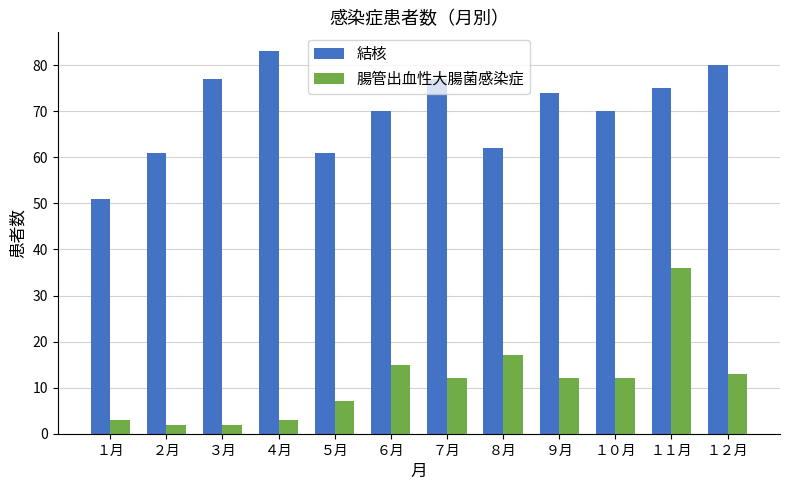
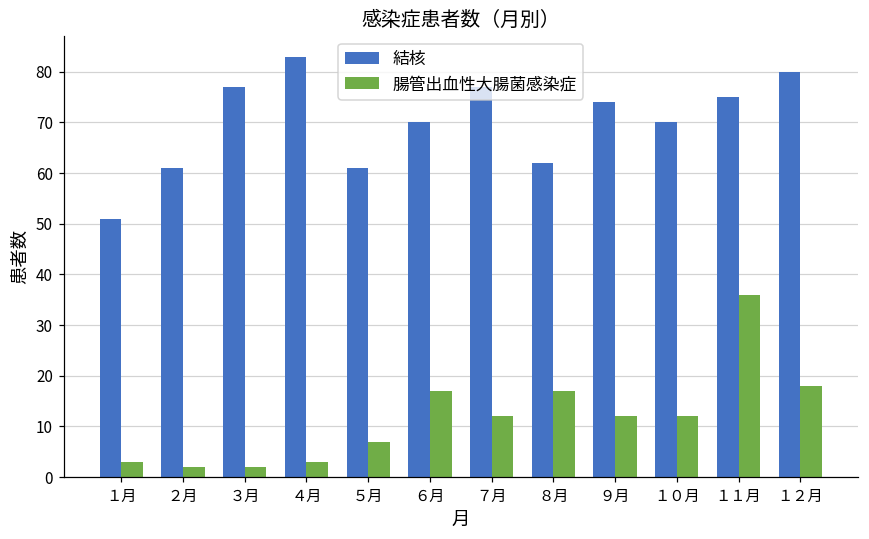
  {
    "結核": {
      "１月": 51,
      "２月": 61,
      "３月": 77,
      "４月": 83,
      "５月": 61,
      "６月": 70,
      "８月": 62,
      "９月": 74,
      "１０月": 70,
      "１１月": 75,
      "１２月": 80
    },
    "腸管出血性大腸菌感染症": {
      "１月": 3,
      "２月": 2,
      "３月": 2,
      "４月": 3,
      "５月": 7,
-     "６月": 15,
+     "６月": 17,
      "７月": 12,
      "８月": 17,
      "９月": 12,
      "１０月": 12,
      "１１月": 36,
-     "１２月": 13
+     "１２月": 18
    }
  }
